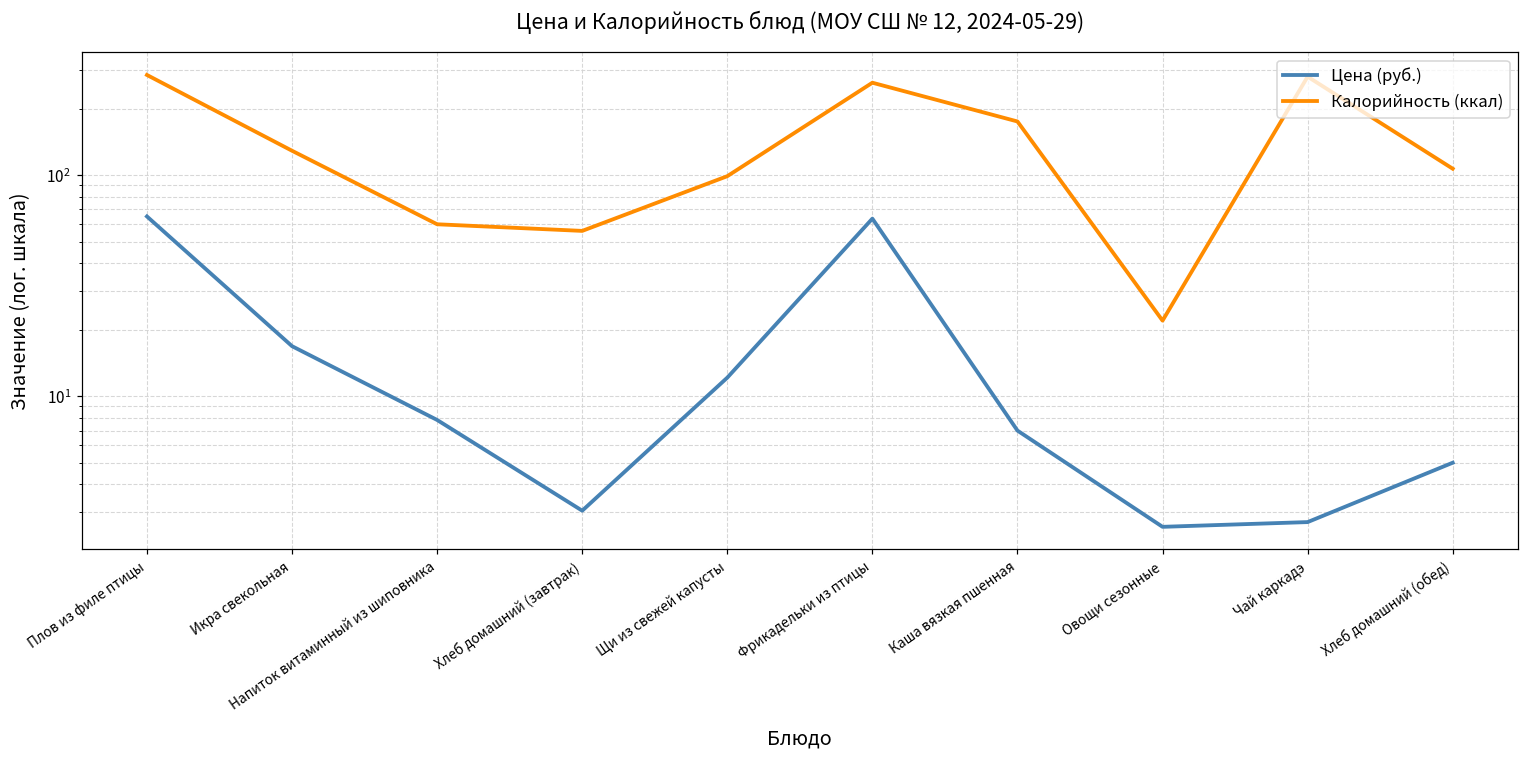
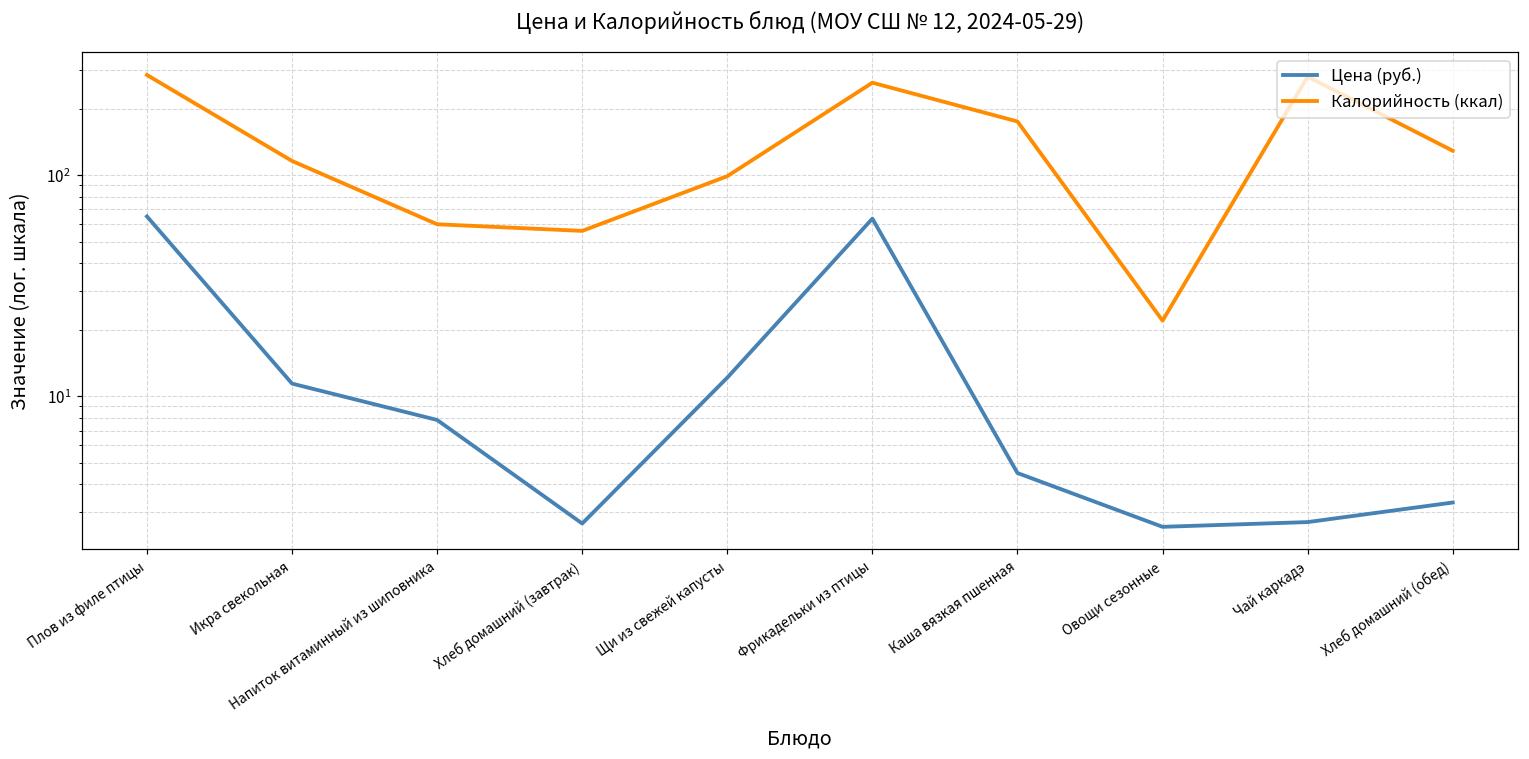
  {
    "Цена (руб.)": {
      "Плов из филе птицы": 65,
-     "Икра свекольная": 17,
+     "Икра свекольная": 11,
      "Напиток витаминный из шиповника": 7.8,
-     "Хлеб домашний (завтрак)": 3.0,
+     "Хлеб домашний (завтрак)": 2.7,
      "Щи из свежей капусты": 12,
      "Фрикадельки из птицы": 64,
-     "Каша вязкая пшенная": 7.0,
+     "Каша вязкая пшенная": 4.5,
      "Овощи сезонные": 2.6,
      "Чай каркадэ": 2.7,
-     "Хлеб домашний (обед)": 5.0
+     "Хлеб домашний (обед)": 3.3
    },
    "Калорийность (ккал)": {
      "Плов из филе птицы": 280,
-     "Икра свекольная": 130,
+     "Икра свекольная": 120,
      "Напиток витаминный из шиповника": 60,
      "Хлеб домашний (завтрак)": 56,
      "Щи из свежей капусты": 100,
      "Фрикадельки из птицы": 260,
      "Каша вязкая пшенная": 180,
      "Овощи сезонные": 22,
-     "Хлеб домашний (обед)": 110
+     "Хлеб домашний (обед)": 130
    }
  }
